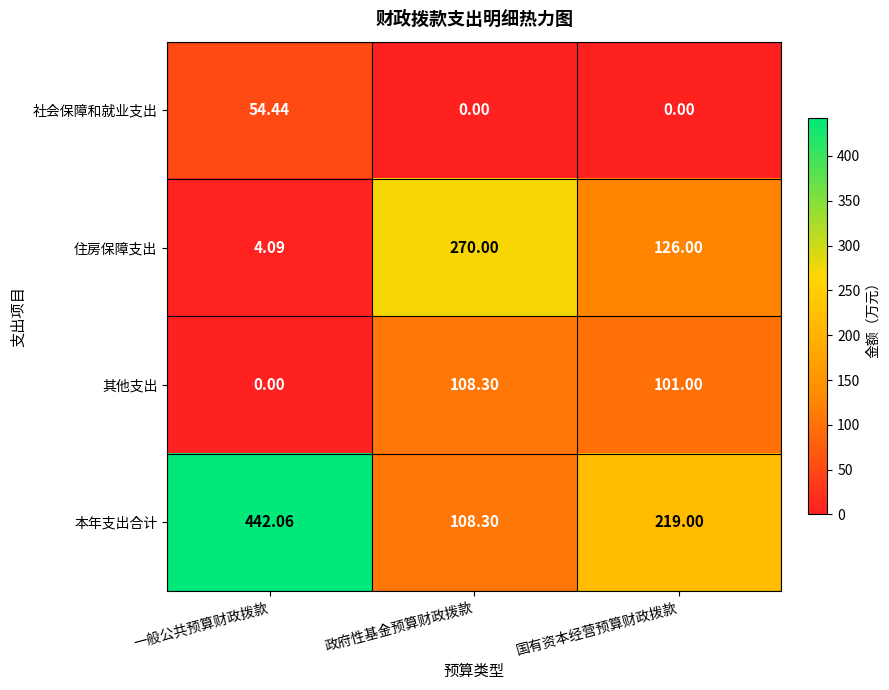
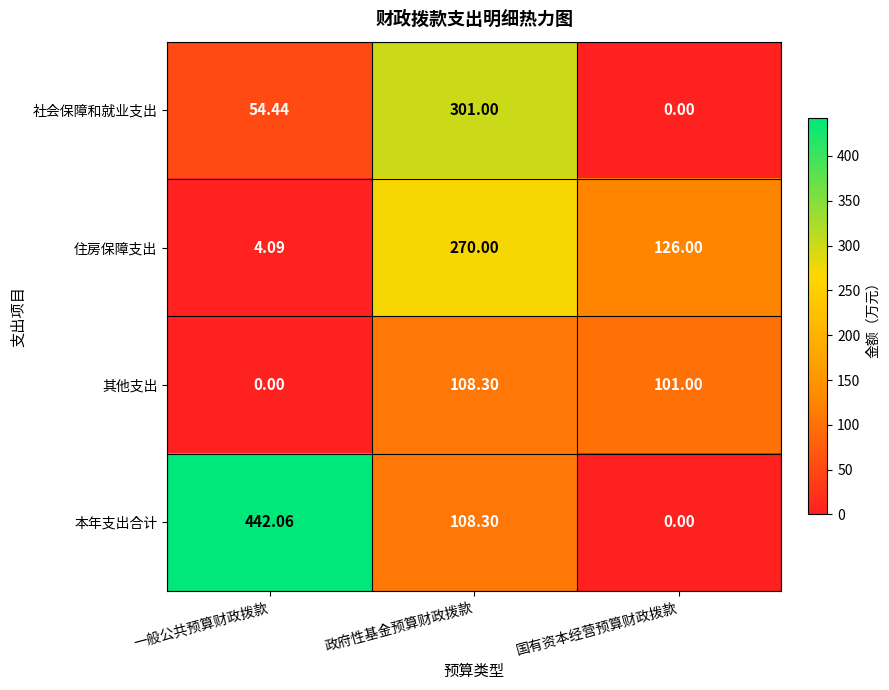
  {
    "社会保障和就业支出": {
      "一般公共预算财政拨款": 54.44,
-     "政府性基金预算财政拨款": 0.00,
+     "政府性基金预算财政拨款": 301.00,
      "国有资本经营预算财政拨款": 0.00
    },
    "住房保障支出": {
      "一般公共预算财政拨款": 4.09,
      "政府性基金预算财政拨款": 270.00,
      "国有资本经营预算财政拨款": 126.00
    },
    "其他支出": {
      "一般公共预算财政拨款": 0.00,
      "政府性基金预算财政拨款": 108.30,
      "国有资本经营预算财政拨款": 101.00
    },
    "本年支出合计": {
      "一般公共预算财政拨款": 442.06,
      "政府性基金预算财政拨款": 108.30,
-     "国有资本经营预算财政拨款": 219.00
+     "国有资本经营预算财政拨款": 0.00
    }
  }
